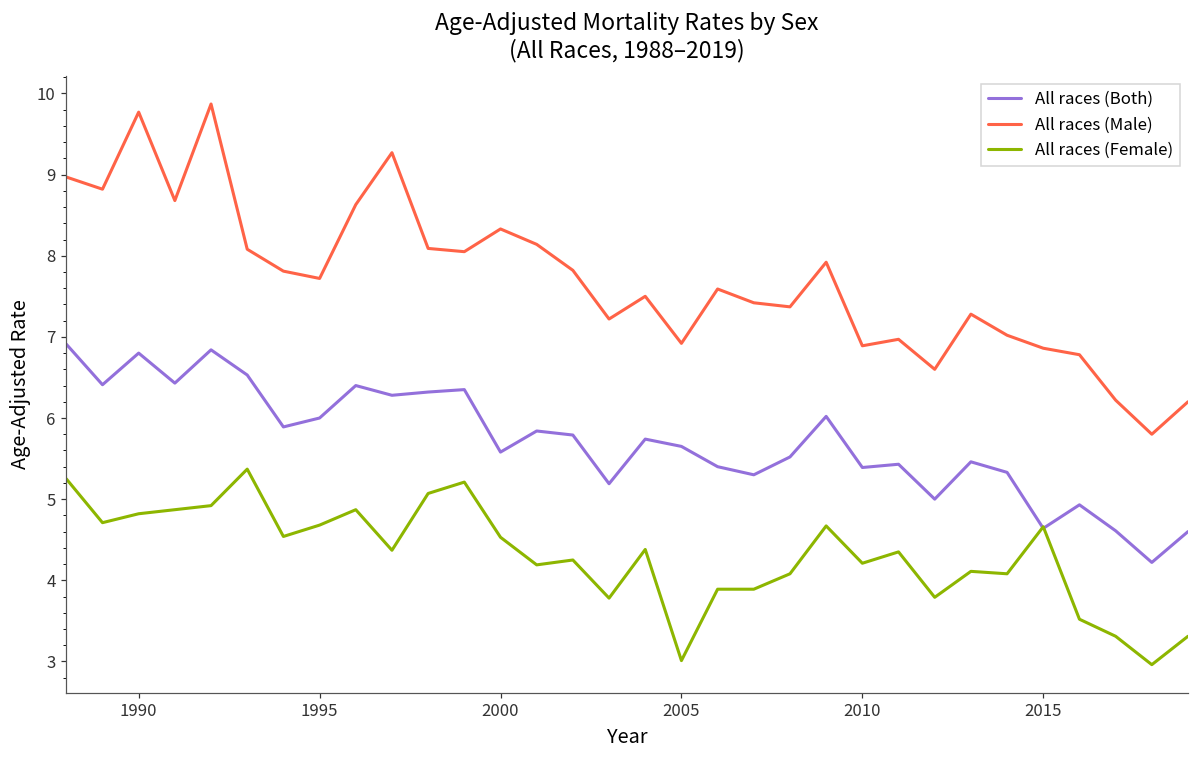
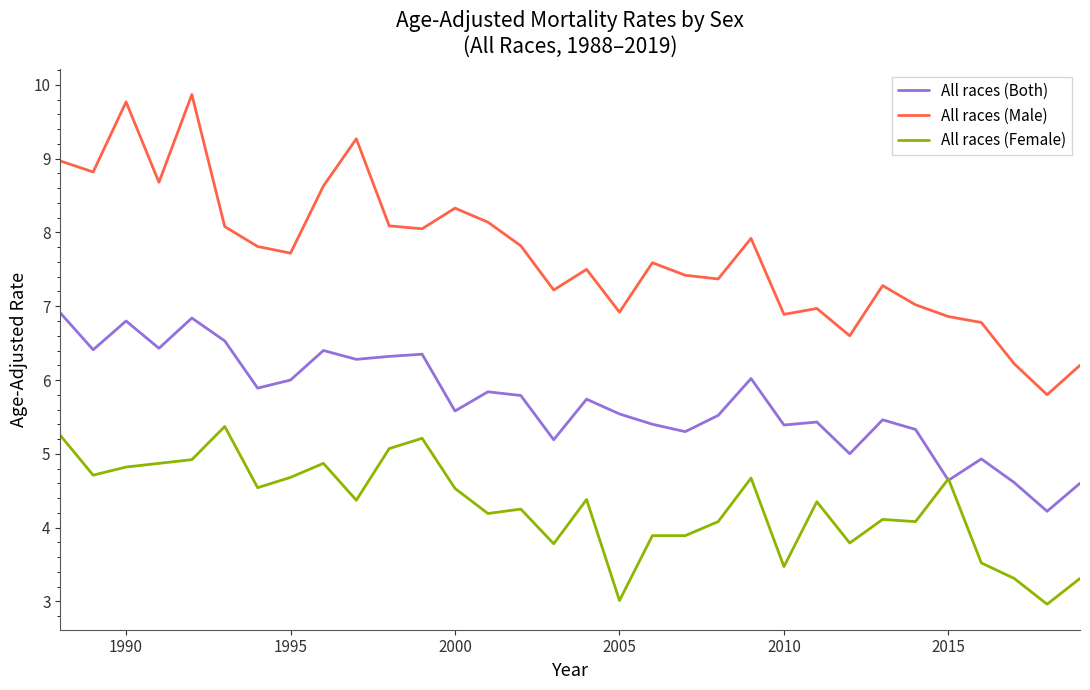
  {
    "All races (Both)": {
      "1990": 6.8,
      "1995": 6.0,
      "2000": 5.6,
-     "2005": 5.7,
+     "2005": 5.5,
      "2010": 5.4
    },
    "All races (Male)": {
      "1990": 9.8,
      "1995": 7.7,
      "2000": 8.3,
      "2005": 6.9,
      "2010": 6.9,
      "2015": 6.9
    },
    "All races (Female)": {
      "1990": 4.8,
      "1995": 4.7,
      "2000": 4.5,
      "2005": 3.0,
-     "2010": 4.2
+     "2010": 3.5
    }
  }
